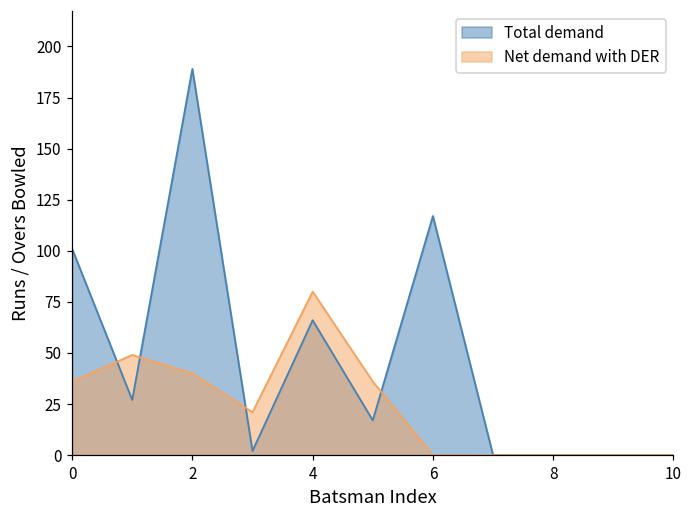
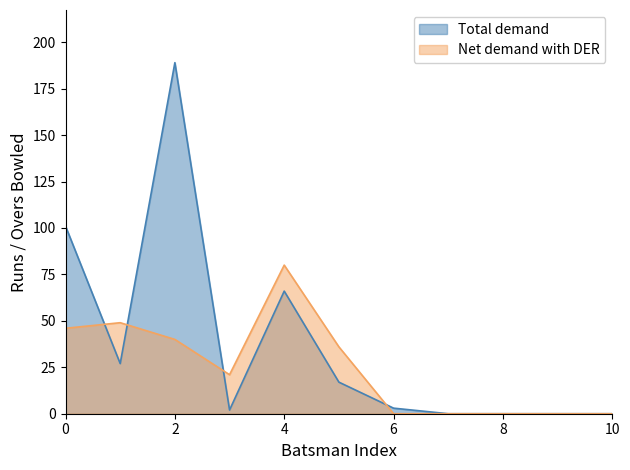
  {
    "Total demand": {
      "0": 101,
      "2": 189,
      "4": 66,
-     "6": 117
+     "6": 3
    },
    "Net demand with DER": {
-     "0": 36,
+     "0": 46,
      "2": 40,
      "4": 80,
      "6": 0
    }
  }
